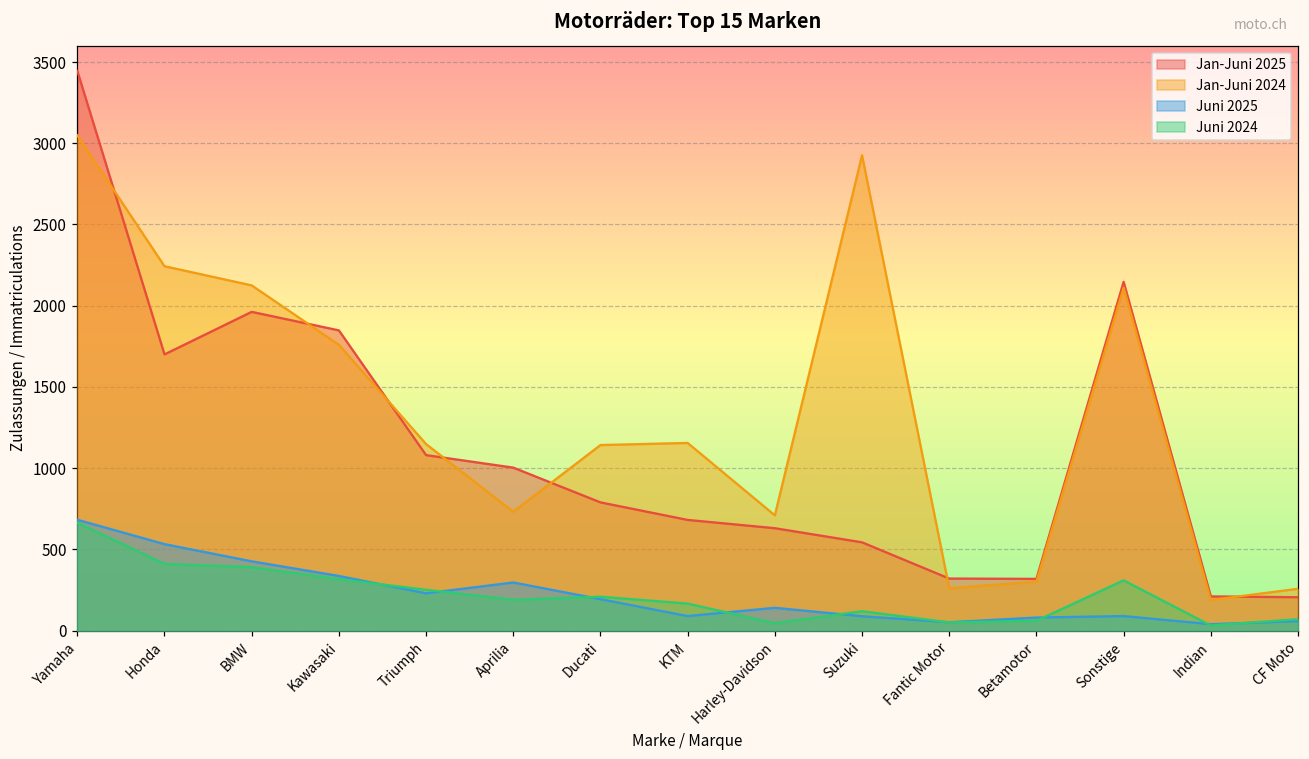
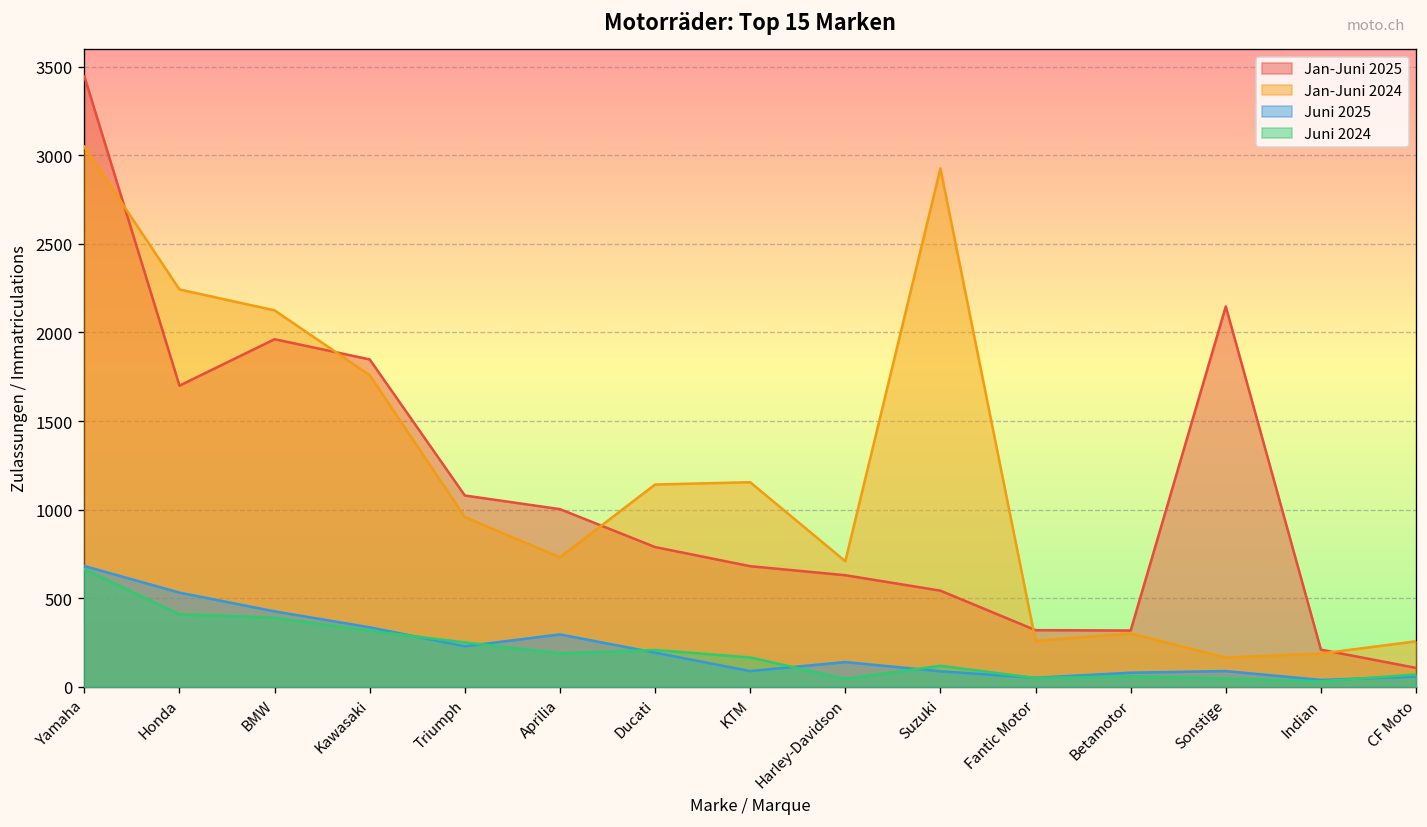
  {
    "Jan-Juni 2025": {
      "Yamaha": 3450,
      "Honda": 1700,
      "BMW": 1960,
      "Kawasaki": 1850,
      "Triumph": 1080,
      "Aprilia": 1000,
      "Ducati": 790,
      "KTM": 680,
      "Harley-Davidson": 630,
      "Suzuki": 540,
      "Fantic Motor": 320,
      "Sonstige": 2150,
      "Indian": 210,
-     "CF Moto": 210
+     "CF Moto": 110
    },
    "Jan-Juni 2024": {
      "Yamaha": 3050,
      "Honda": 2240,
      "BMW": 2130,
      "Kawasaki": 1760,
-     "Triumph": 1150,
+     "Triumph": 960,
      "Aprilia": 730,
      "Ducati": 1140,
      "KTM": 1160,
      "Harley-Davidson": 710,
      "Suzuki": 2930,
      "Fantic Motor": 260,
-     "Sonstige": 2110,
+     "Sonstige": 170,
      "Indian": 190,
      "CF Moto": 260
    },
    "Juni 2025": {
      "Yamaha": 680,
      "Honda": 530,
      "BMW": 430,
      "Kawasaki": 340,
      "Triumph": 230,
      "Aprilia": 300,
      "KTM": 90,
      "Harley-Davidson": 140,
      "Suzuki": 90,
      "Betamotor": 80,
      "Sonstige": 90
    },
    "Juni 2024": {
      "Yamaha": 660,
      "Honda": 410,
      "BMW": 390,
      "Kawasaki": 320,
      "Triumph": 250,
      "Aprilia": 190,
      "KTM": 170,
      "Harley-Davidson": 50,
      "Suzuki": 120,
      "Betamotor": 60,
-     "Sonstige": 310
+     "Sonstige": 50
    }
  }
